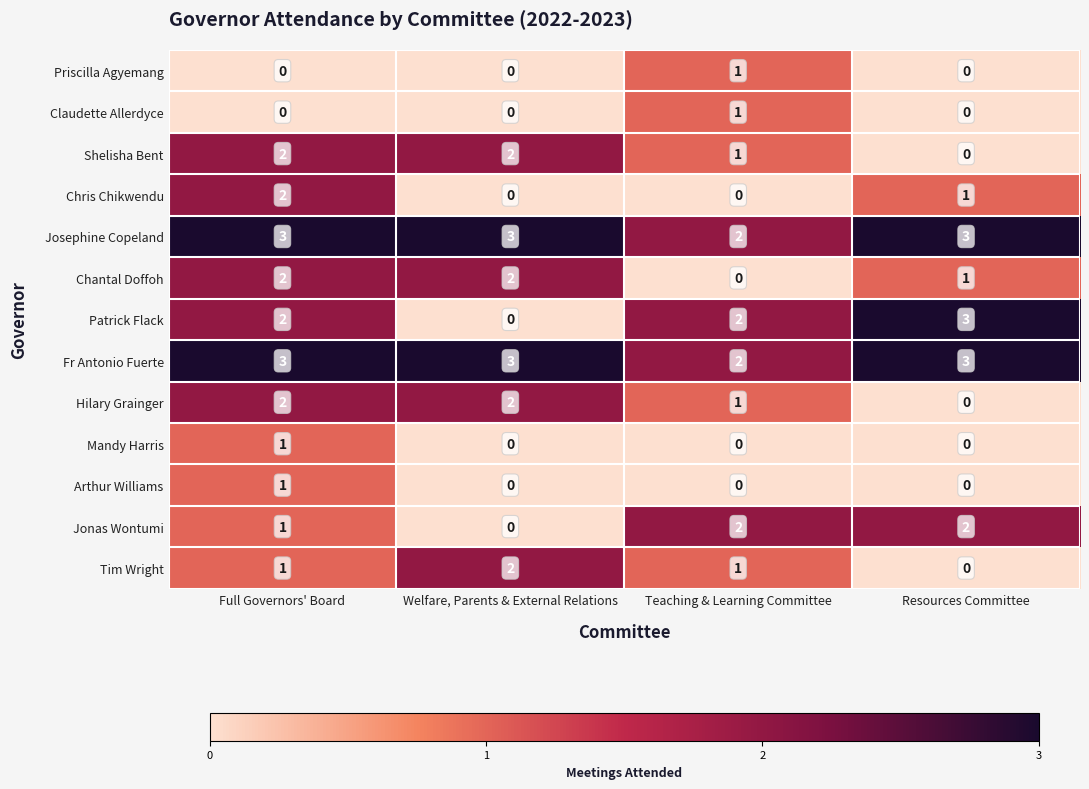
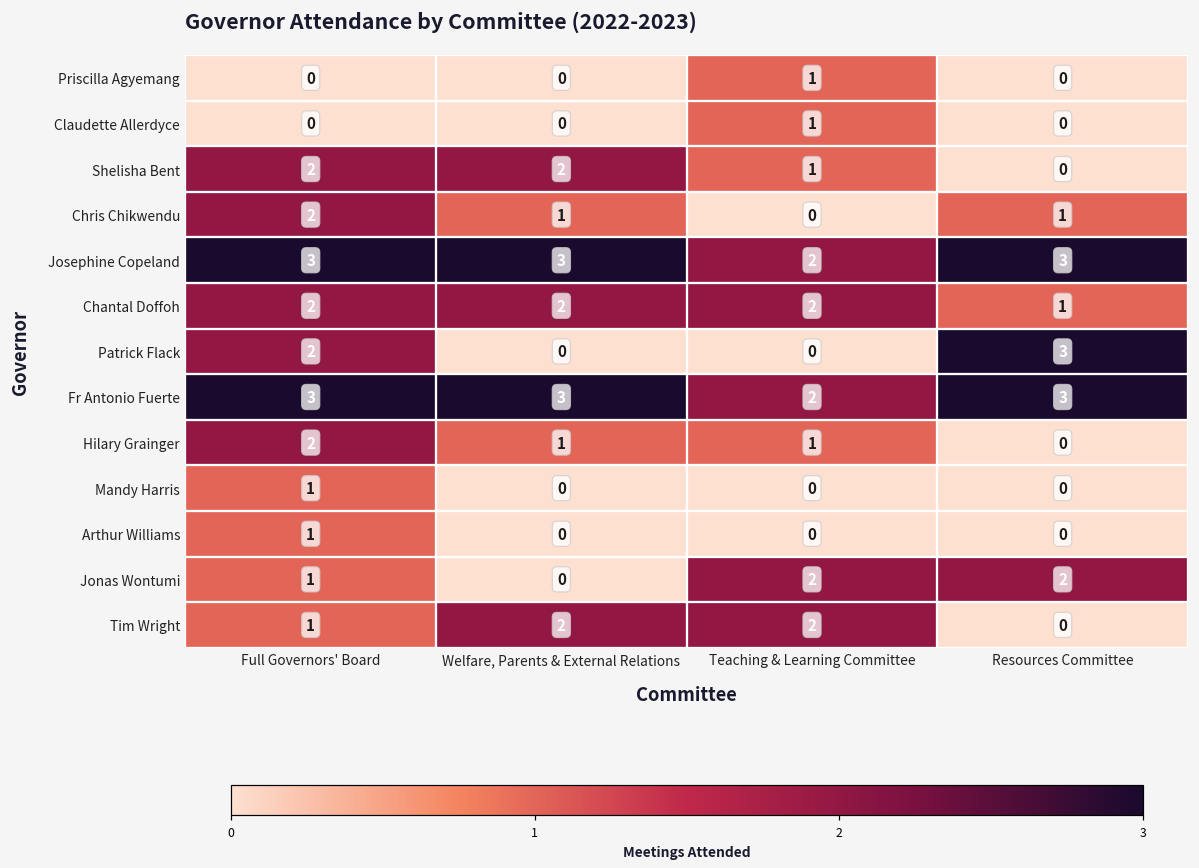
  {
    "Chris Chikwendu": {
-     "Welfare, Parents & External Relations": 0
+     "Welfare, Parents & External Relations": 1
    },
    "Chantal Doffoh": {
-     "Teaching & Learning Committee": 0
+     "Teaching & Learning Committee": 2
    },
    "Patrick Flack": {
-     "Teaching & Learning Committee": 2
+     "Teaching & Learning Committee": 0
    },
    "Hilary Grainger": {
-     "Welfare, Parents & External Relations": 2
+     "Welfare, Parents & External Relations": 1
    },
    "Tim Wright": {
-     "Teaching & Learning Committee": 1
+     "Teaching & Learning Committee": 2
    }
  }
